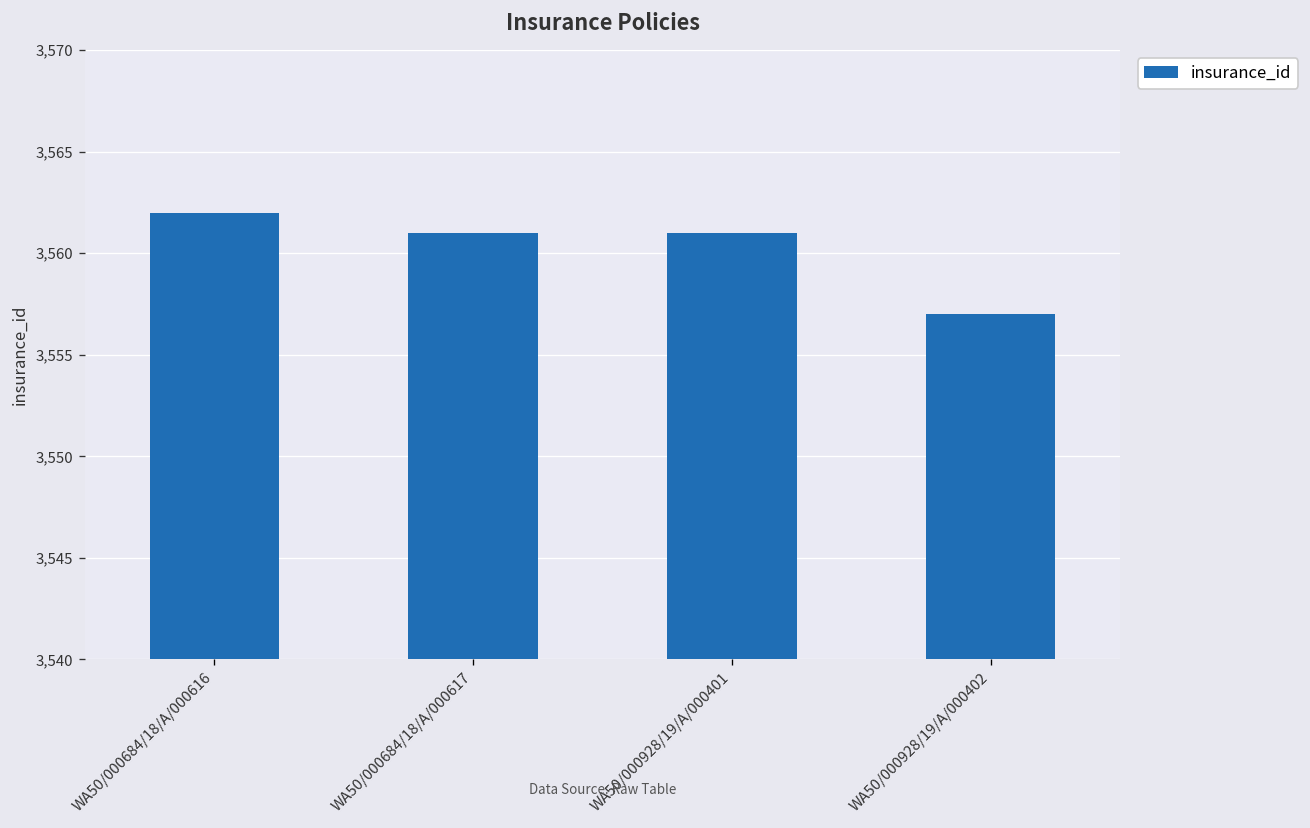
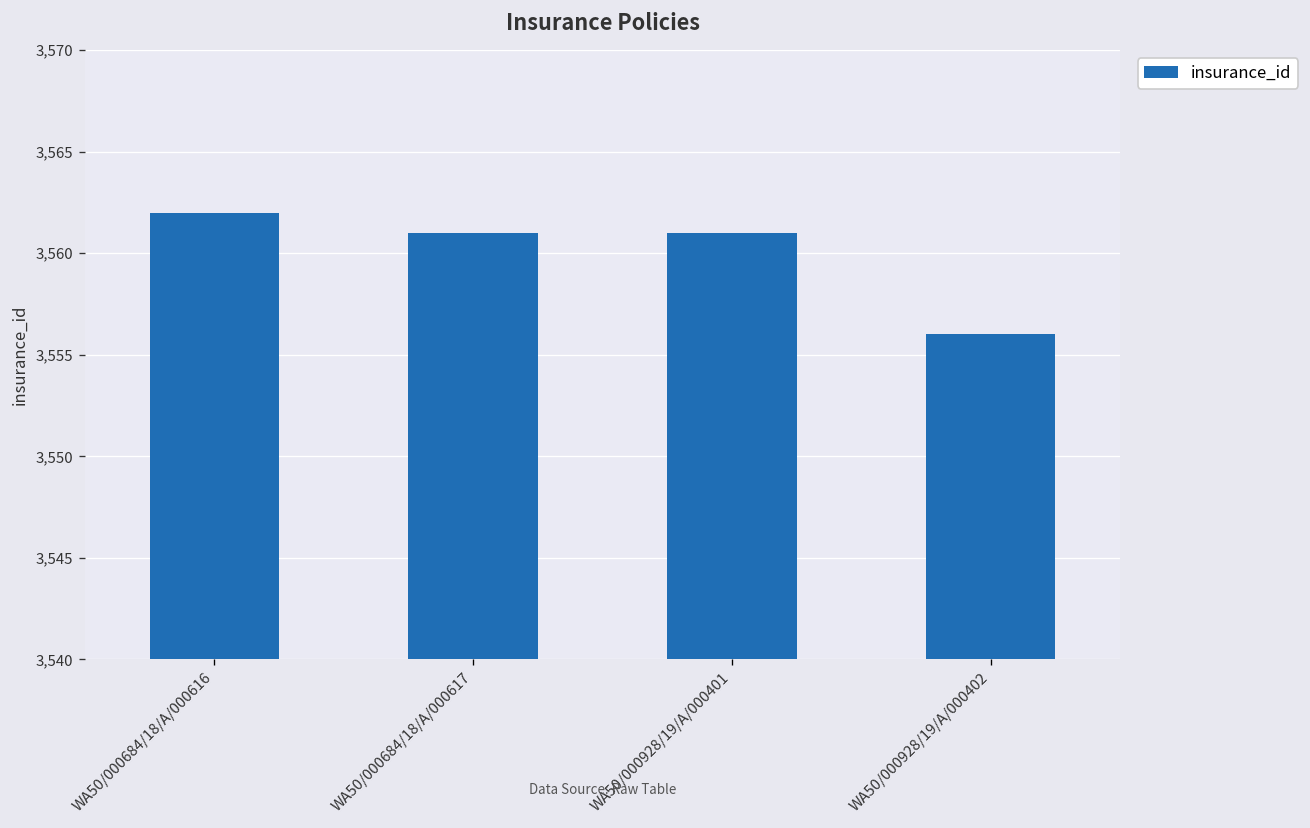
  {
    "WA50/000684/18/A/000616": "3,562",
    "WA50/000684/18/A/000617": "3,561",
    "WA50/000928/19/A/000401": "3,561",
-   "WA50/000928/19/A/000402": "3,557"
+   "WA50/000928/19/A/000402": "3,556"
  }
